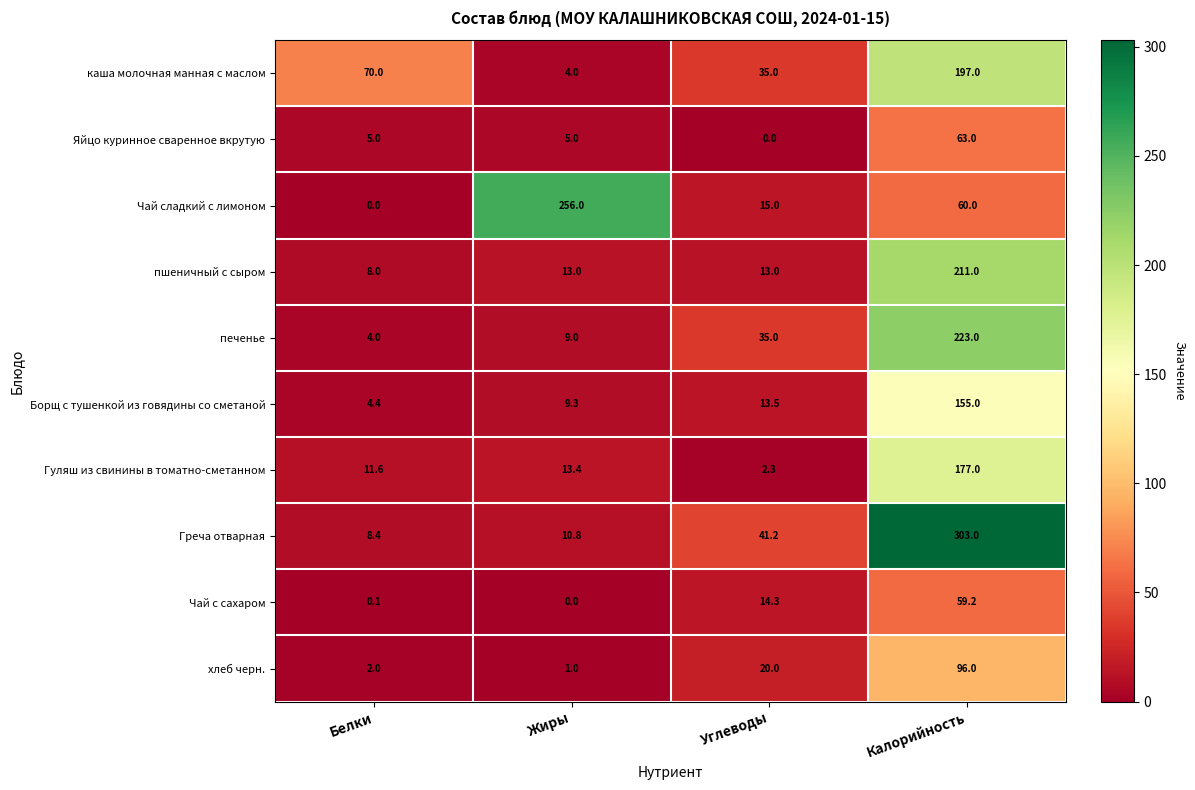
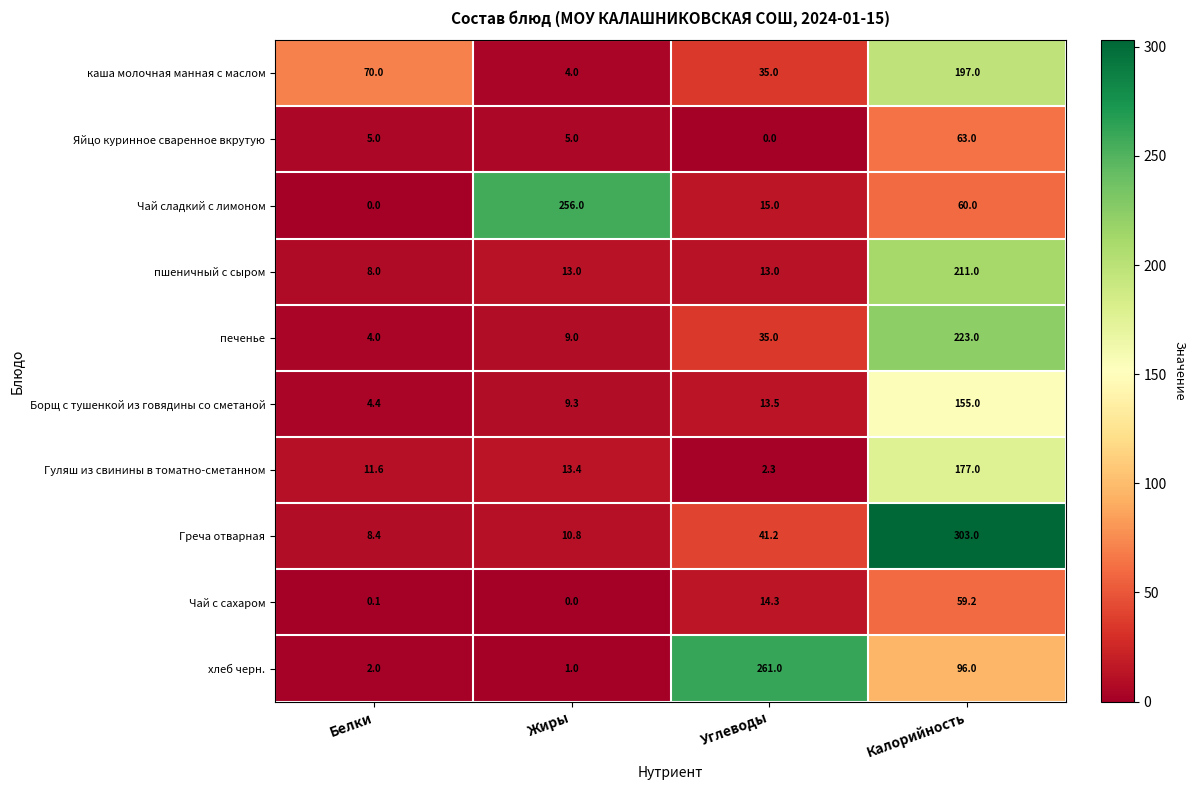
  {
    "каша молочная манная с маслом": {
      "Белки": 70.0,
      "Жиры": 4.0,
      "Углеводы": 35.0,
      "Калорийность": 197.0
    },
    "Яйцо куринное сваренное вкрутую": {
      "Белки": 5.0,
      "Жиры": 5.0,
      "Углеводы": 0.0,
      "Калорийность": 63.0
    },
    "Чай сладкий с лимоном": {
      "Белки": 0.0,
      "Жиры": 256.0,
      "Углеводы": 15.0,
      "Калорийность": 60.0
    },
    "пшеничный с сыром": {
      "Белки": 8.0,
      "Жиры": 13.0,
      "Углеводы": 13.0,
      "Калорийность": 211.0
    },
    "печенье": {
      "Белки": 4.0,
      "Жиры": 9.0,
      "Углеводы": 35.0,
      "Калорийность": 223.0
    },
    "Борщ с тушенкой из говядины со сметаной": {
      "Белки": 4.4,
      "Жиры": 9.3,
      "Углеводы": 13.5,
      "Калорийность": 155.0
    },
    "Гуляш из свинины в томатно-сметанном": {
      "Белки": 11.6,
      "Жиры": 13.4,
      "Углеводы": 2.3,
      "Калорийность": 177.0
    },
    "Греча отварная": {
      "Белки": 8.4,
      "Жиры": 10.8,
      "Углеводы": 41.2,
      "Калорийность": 303.0
    },
    "Чай с сахаром": {
      "Белки": 0.1,
      "Жиры": 0.0,
      "Углеводы": 14.3,
      "Калорийность": 59.2
    },
    "хлеб черн.": {
      "Белки": 2.0,
      "Жиры": 1.0,
-     "Углеводы": 20.0,
+     "Углеводы": 261.0,
      "Калорийность": 96.0
    }
  }
